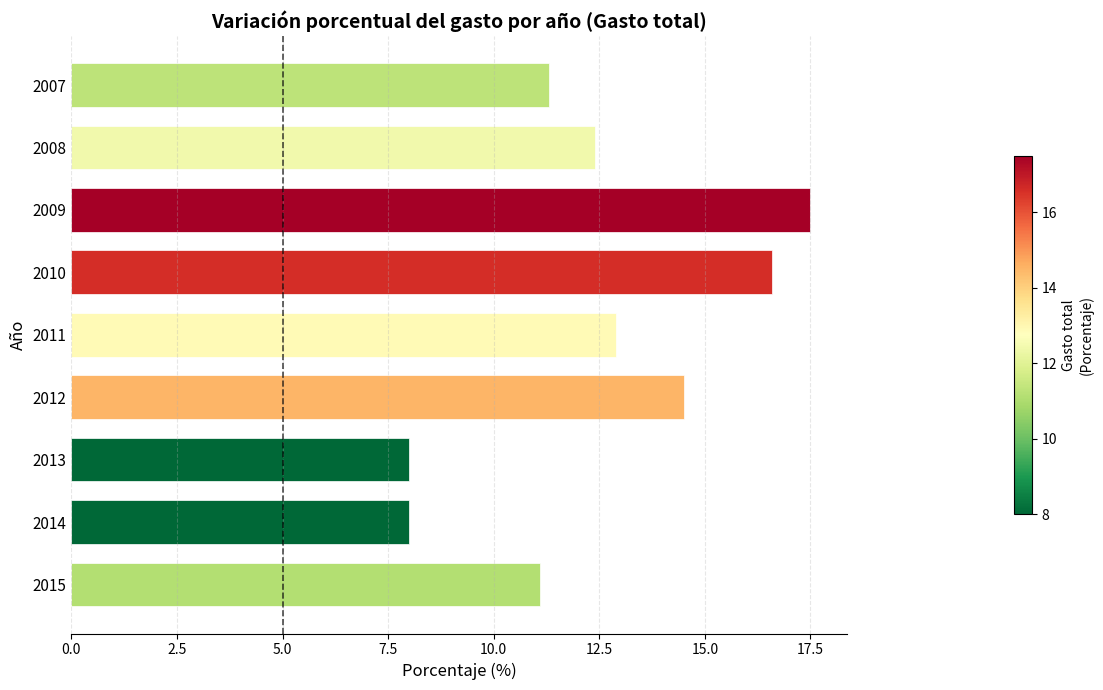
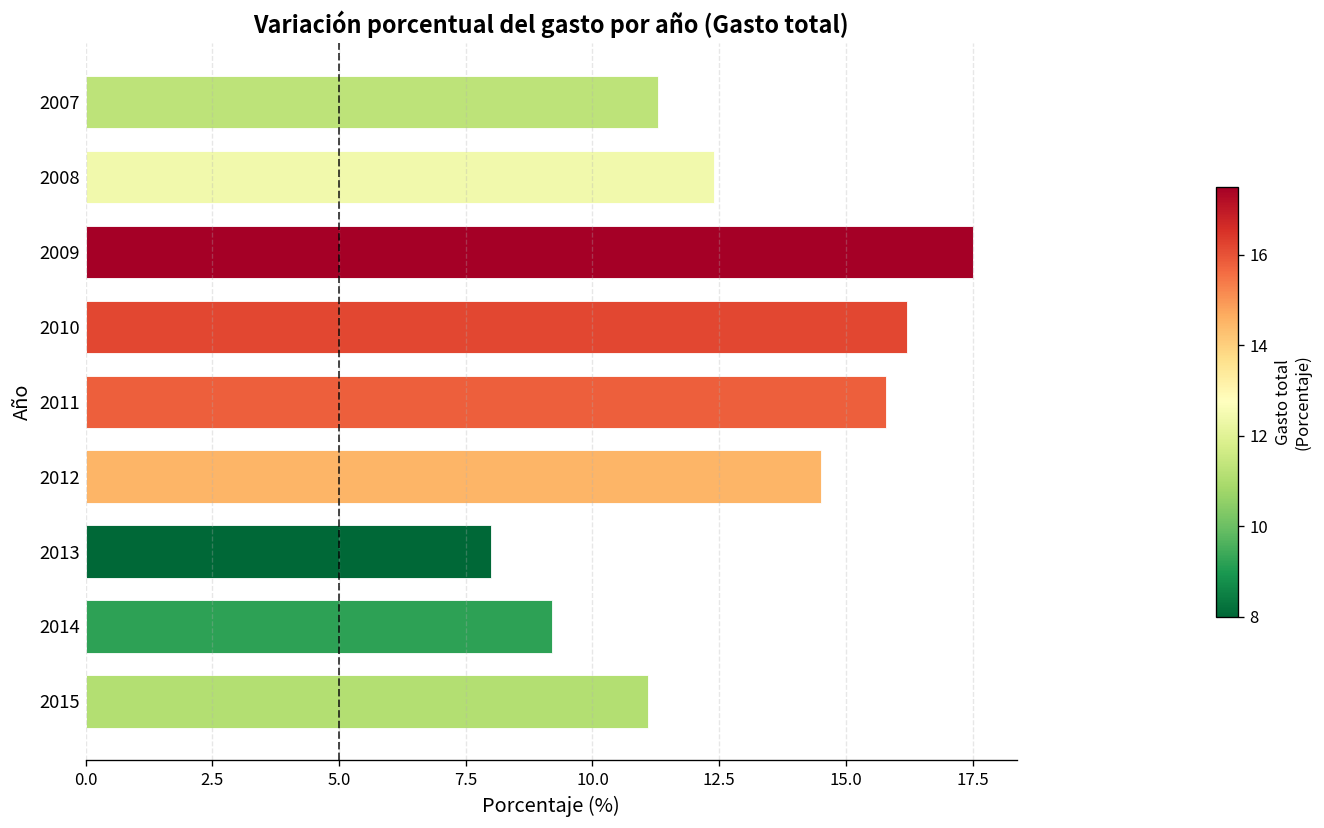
  {
    "2007": 11.3,
    "2008": 12.4,
    "2009": 17.5,
-   "2010": 16.6,
-   "2011": 12.9,
+   "2010": 16.2,
+   "2011": 15.8,
    "2012": 14.5,
    "2013": 8.0,
-   "2014": 8.0,
+   "2014": 9.2,
    "2015": 11.1
  }
